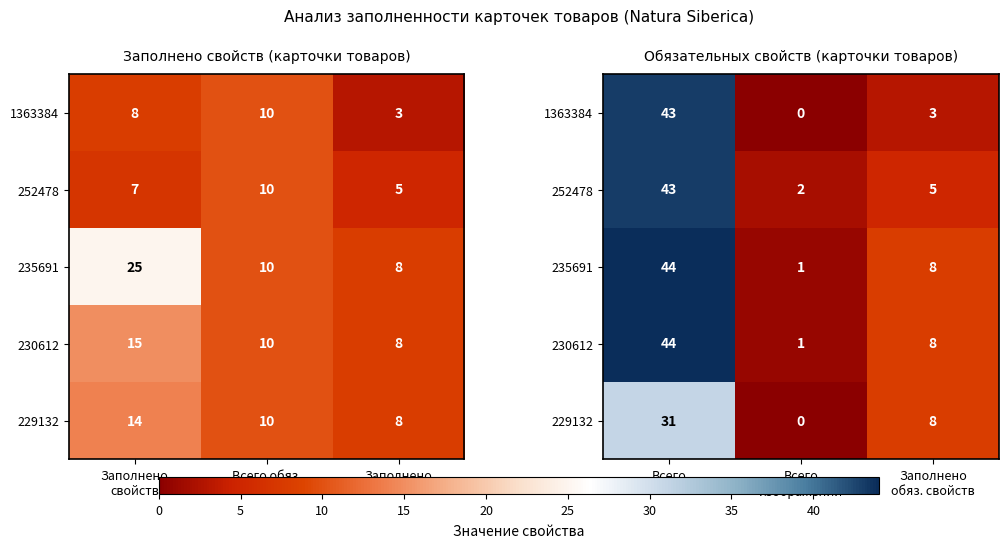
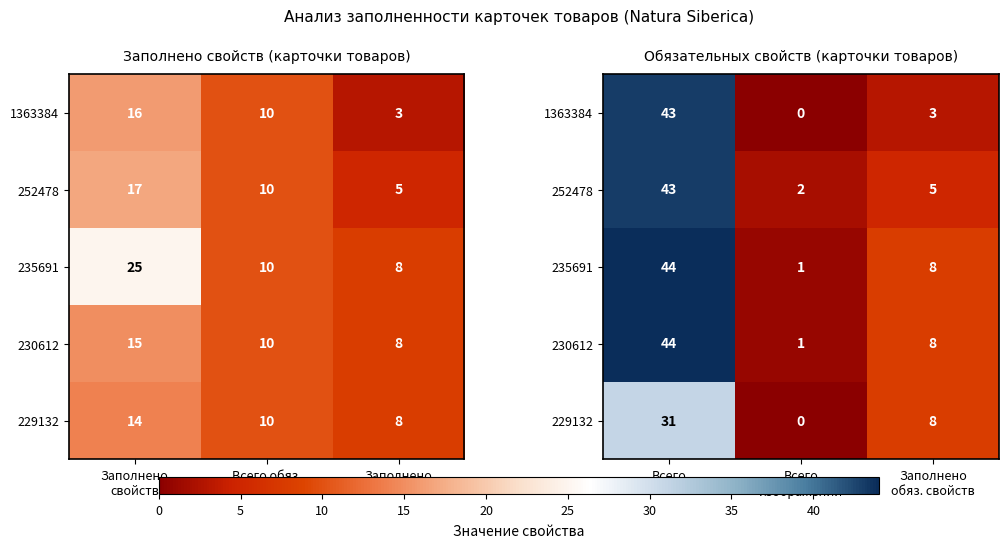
  {
    "Заполнено свойств (карточки товаров)": {
      "1363384": {
-       "Заполнено свойств": 8
+       "Заполнено свойств": 16
      },
      "252478": {
-       "Заполнено свойств": 7
+       "Заполнено свойств": 17
      },
      "235691": {
        "Заполнено свойств": 25
      },
      "230612": {
        "Заполнено свойств": 15
      },
      "229132": {
        "Заполнено свойств": 14
      }
    },
    "Обязательных свойств (карточки товаров)": {
      "1363384": {
        "Заполнено обяз. свойств": 3
      },
      "252478": {
        "Заполнено обяз. свойств": 5
      },
      "235691": {
        "Заполнено обяз. свойств": 8
      },
      "230612": {
        "Заполнено обяз. свойств": 8
      },
      "229132": {
        "Заполнено обяз. свойств": 8
      }
    }
  }
